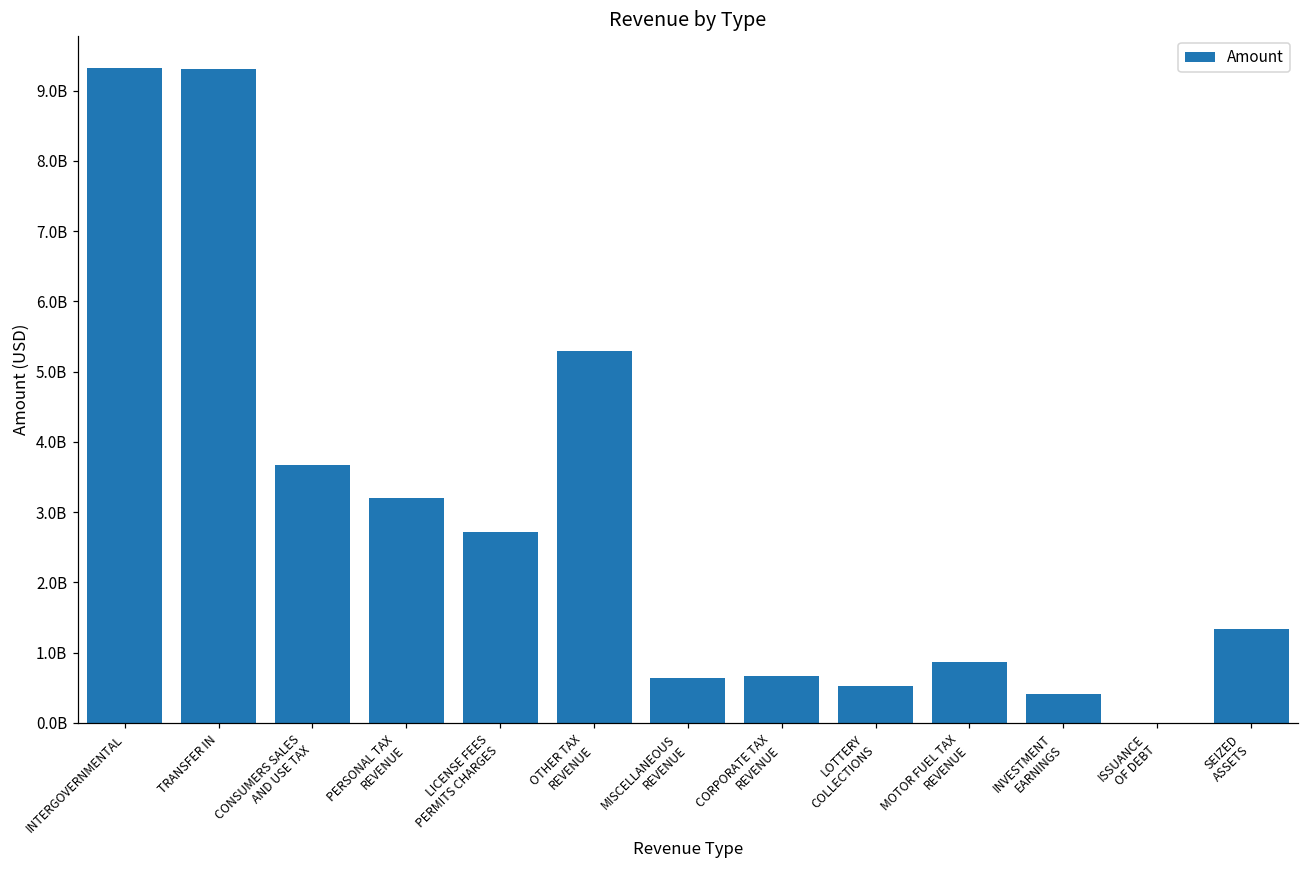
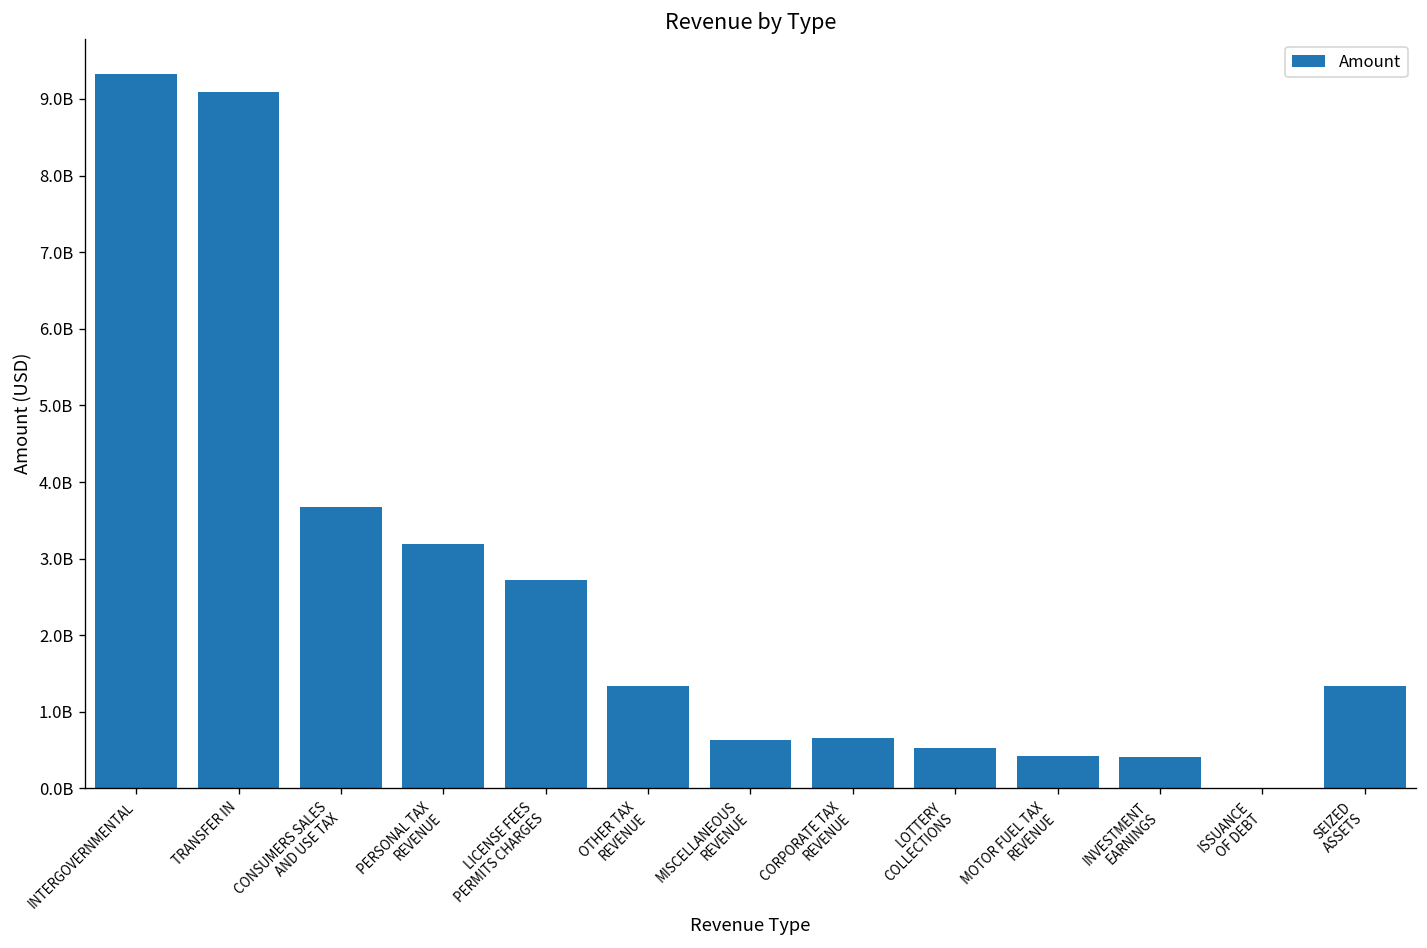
  {
    "INTERGOVERNMENTAL": 9300000000,
-   "TRANSFER IN": 9300000000,
+   "TRANSFER IN": 9100000000,
    "CONSUMERS SALES AND USE TAX": 3700000000,
    "PERSONAL TAX REVENUE": 3200000000,
    "LICENSE FEES PERMITS CHARGES": 2700000000,
-   "OTHER TAX REVENUE": 5300000000,
+   "OTHER TAX REVENUE": 1300000000,
    "MISCELLANEOUS REVENUE": 600000000,
    "CORPORATE TAX REVENUE": 700000000,
    "LOTTERY COLLECTIONS": 500000000,
-   "MOTOR FUEL TAX REVENUE": 900000000,
+   "MOTOR FUEL TAX REVENUE": 400000000,
    "INVESTMENT EARNINGS": 400000000,
    "SEIZED ASSETS": 1300000000
  }
